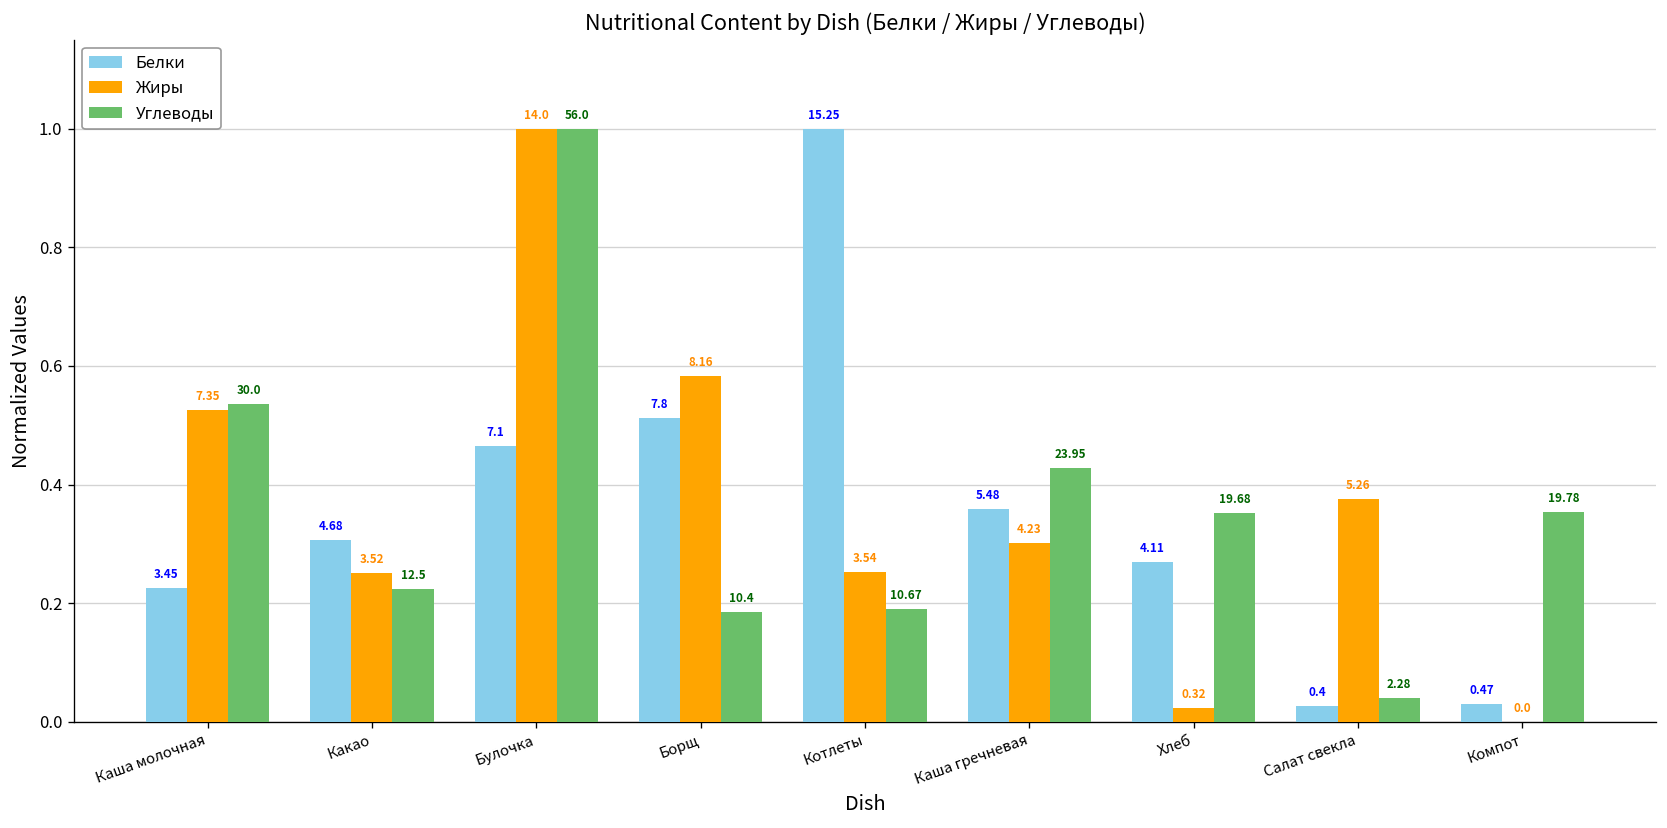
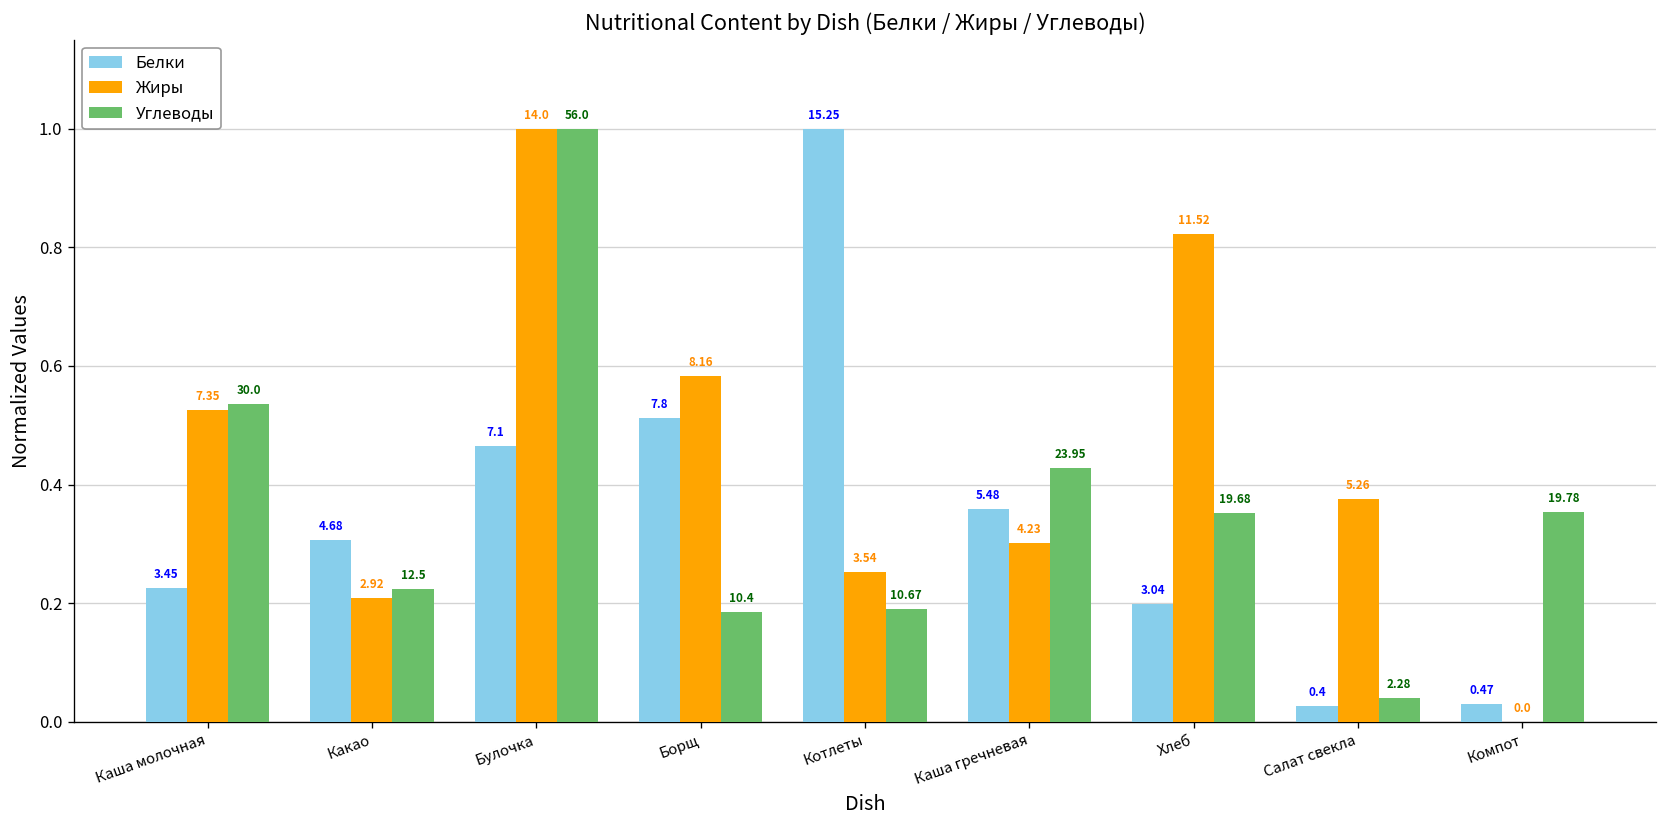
  {
    "Белки": {
-     "Хлеб": 4.11
+     "Хлеб": 3.04
    },
    "Жиры": {
-     "Какао": 3.52,
-     "Хлеб": 0.32,
+     "Какао": 2.92,
+     "Хлеб": 11.52,
      "Компот": 0.0
    }
  }
